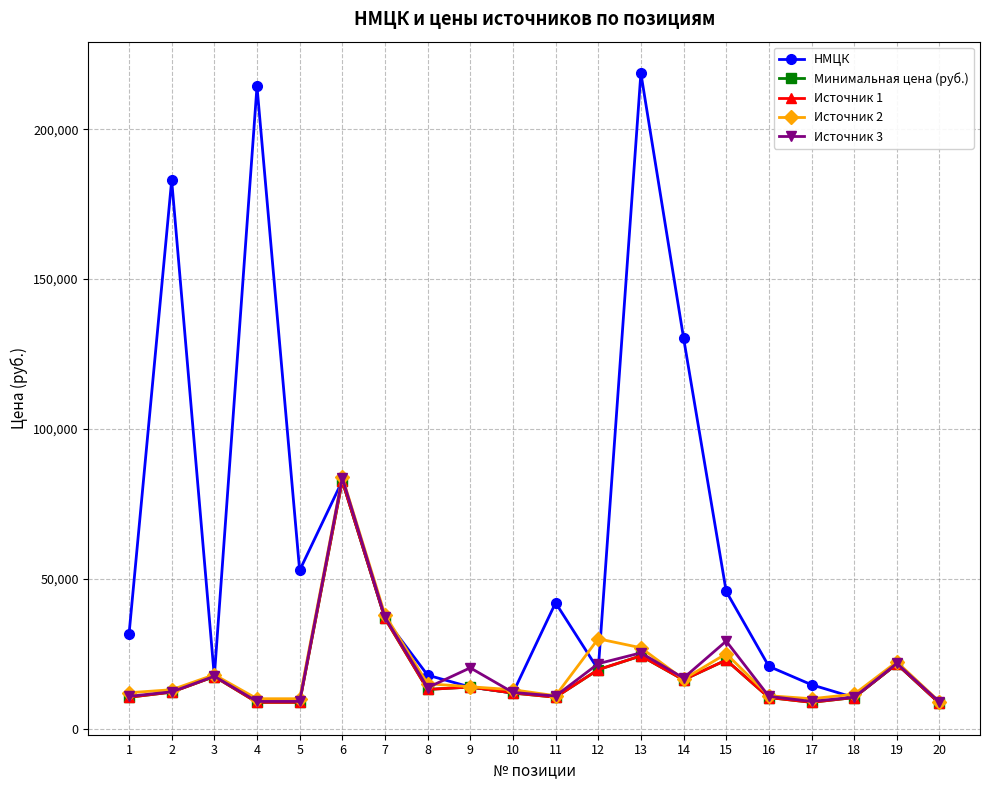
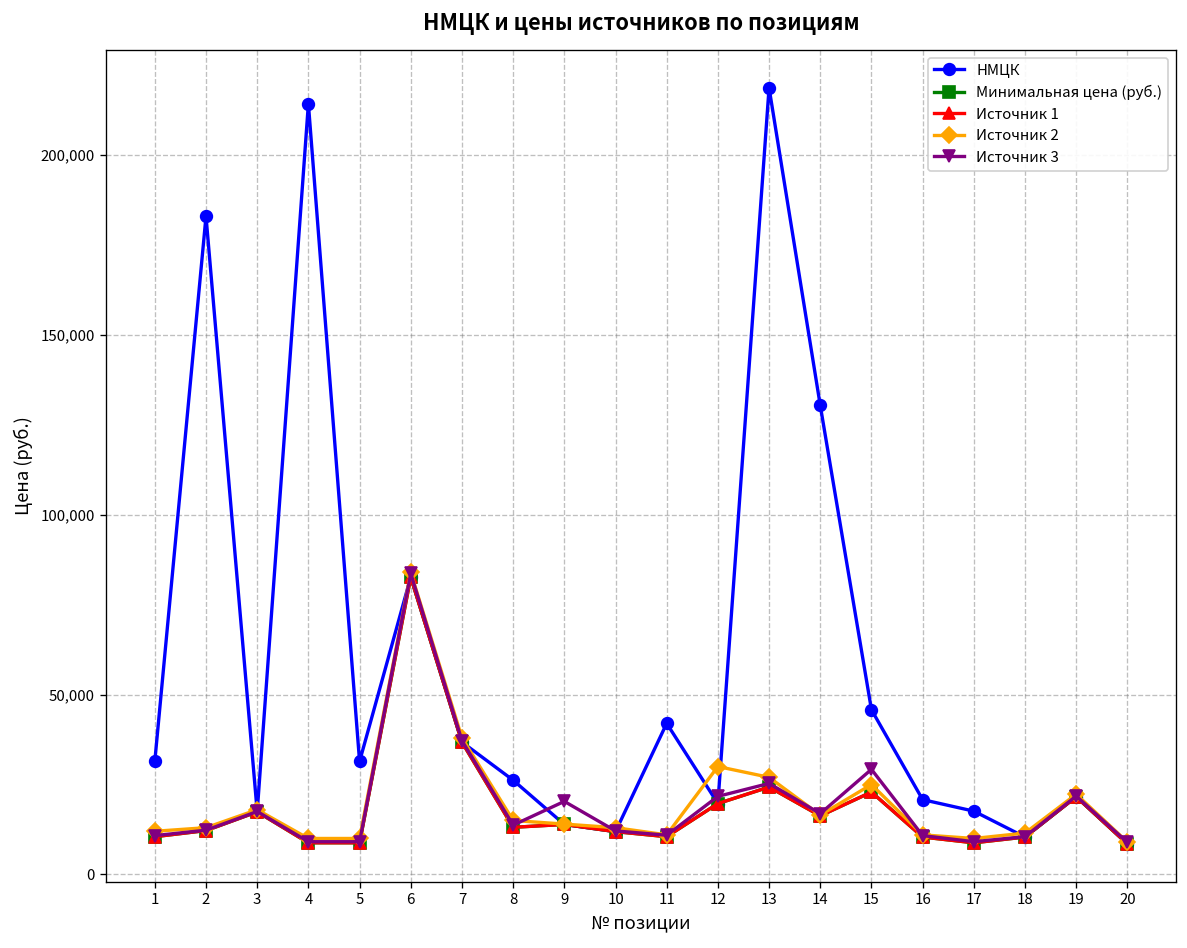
  {
    "НМЦК": {
      "1": "32,000",
      "2": "183,000",
      "4": "214,000",
-     "5": "53,000",
-     "8": "18,000",
+     "5": "31,000",
+     "8": "26,000",
      "11": "42,000",
      "13": "219,000",
      "14": "130,000",
      "15": "46,000",
      "16": "21,000",
-     "17": "15,000"
+     "17": "18,000"
    },
    "Источник 1": {
      "13": "24,000",
      "15": "23,000"
    },
    "Источник 2": {
      "1": "12,000",
      "4": "10,000",
      "5": "10,000",
      "8": "15,000",
      "10": "13,000",
      "12": "30,000",
      "13": "27,000",
      "15": "25,000",
      "17": "10,000",
      "18": "12,000"
    },
    "Источник 3": {
      "9": "20,000",
      "12": "22,000",
      "13": "25,000",
      "15": "29,000"
    }
  }
